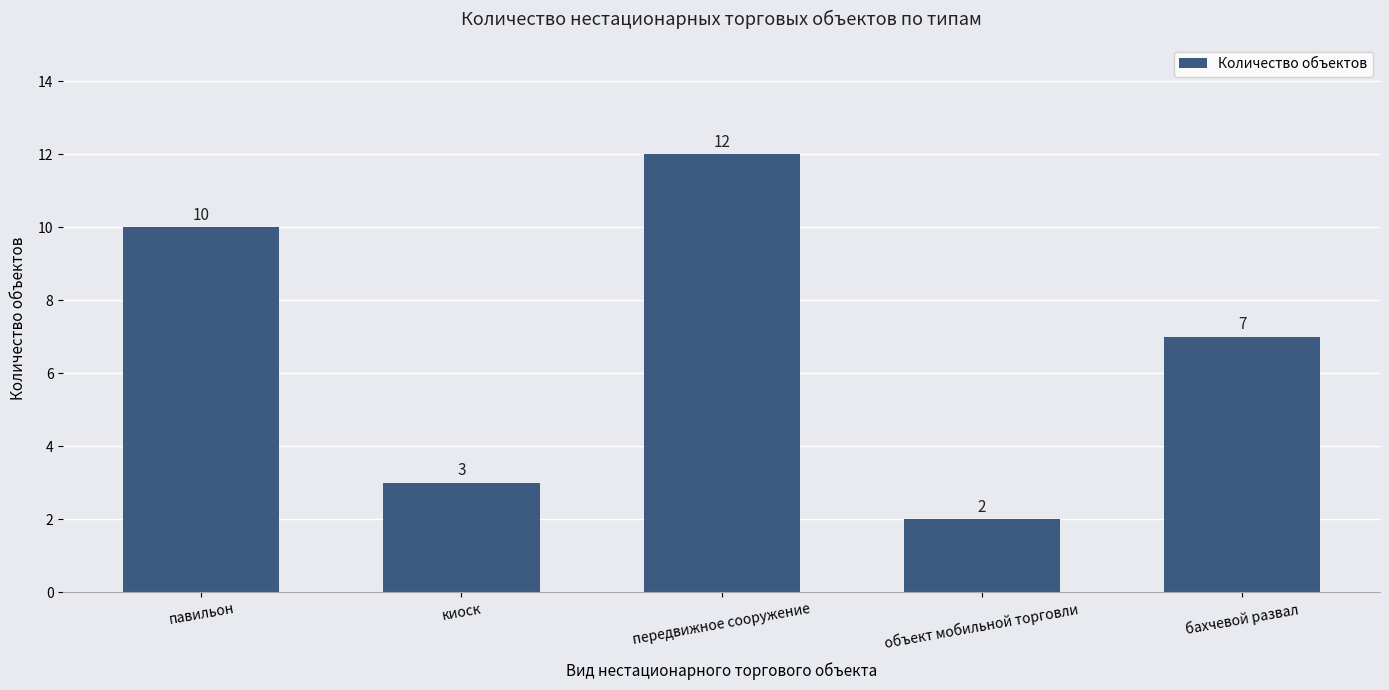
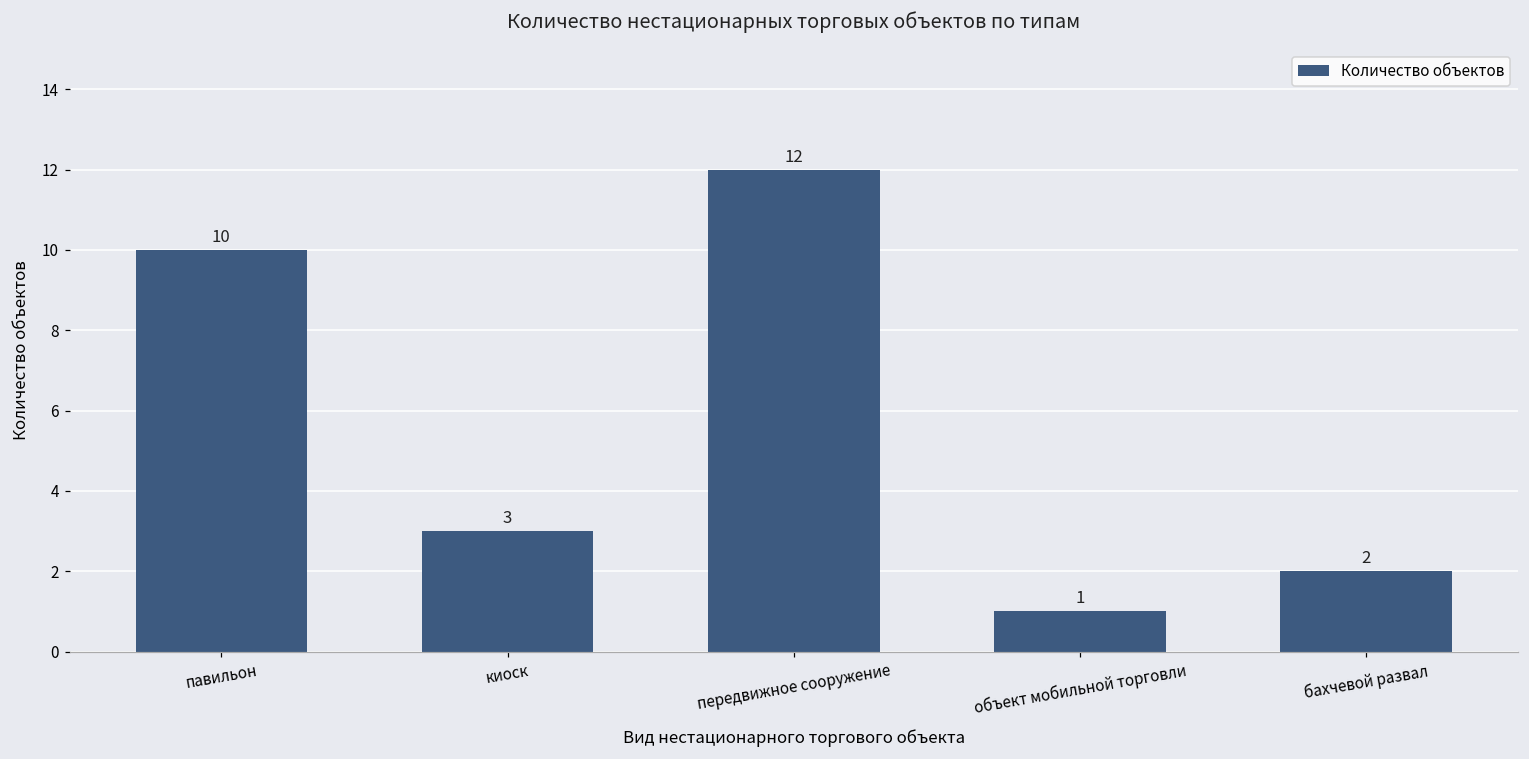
  {
    "павильон": 10,
    "киоск": 3,
    "передвижное сооружение": 12,
-   "объект мобильной торговли": 2,
-   "бахчевой развал": 7
+   "объект мобильной торговли": 1,
+   "бахчевой развал": 2
  }
